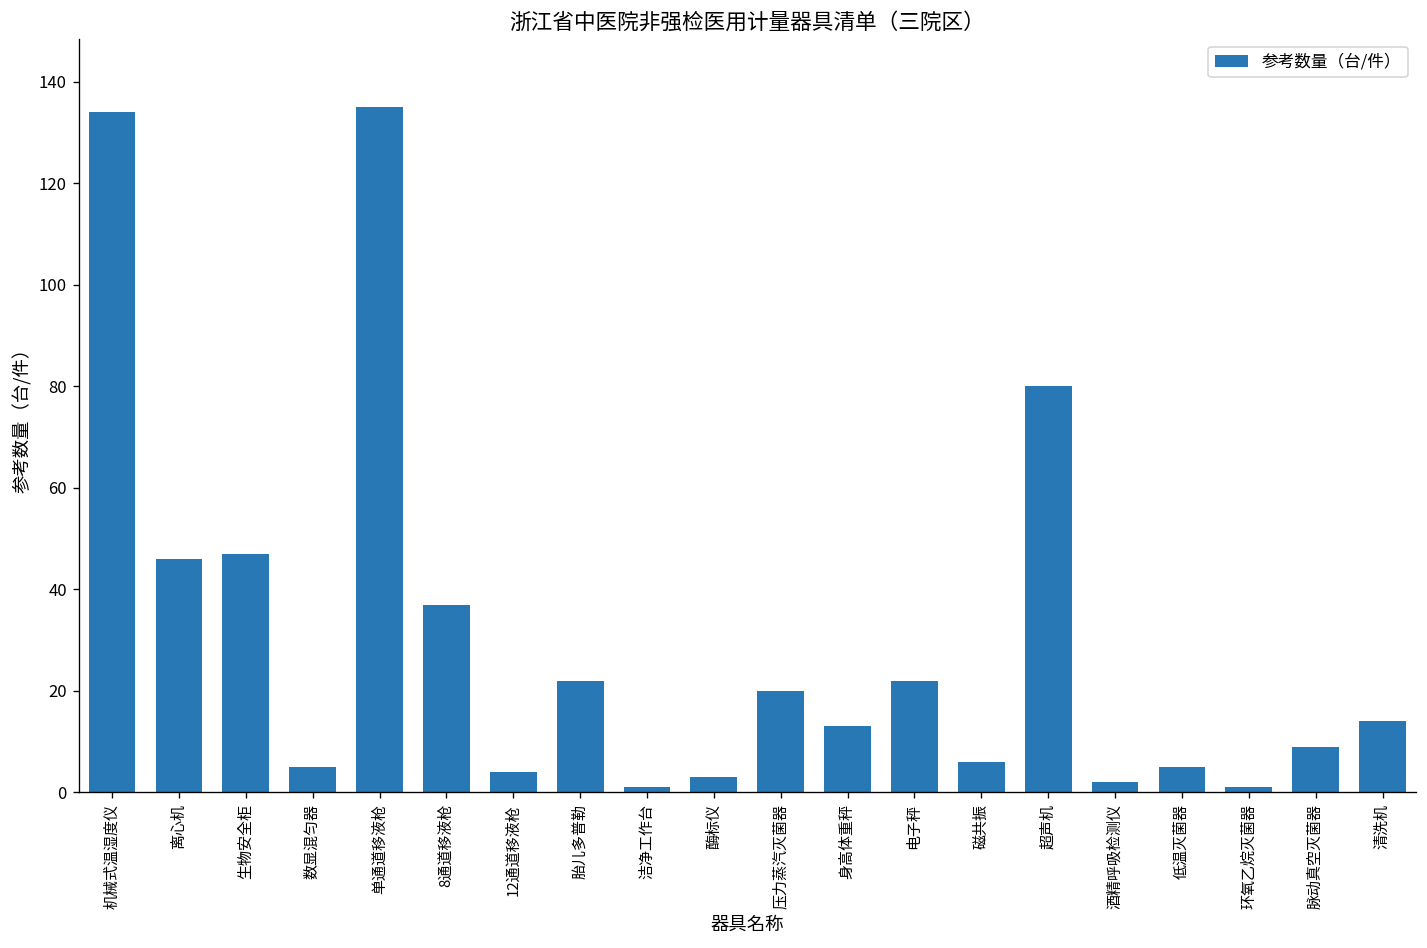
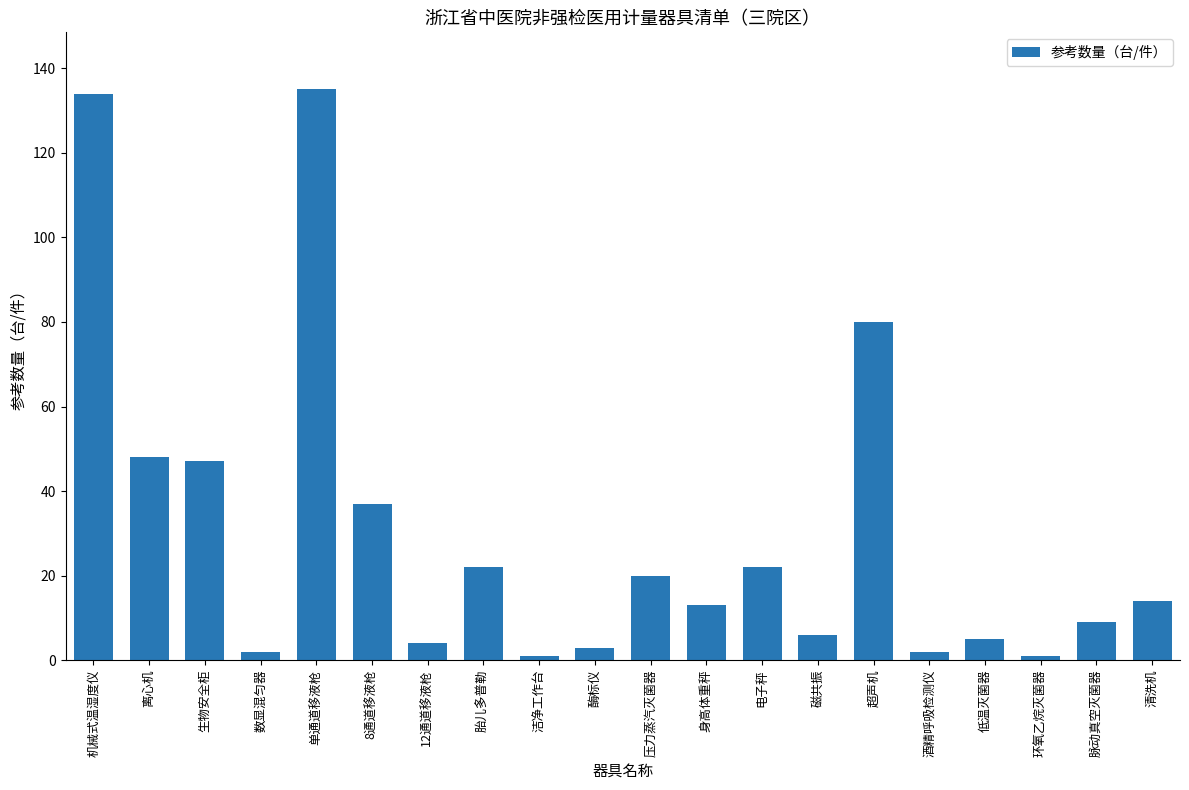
  {
    "机械式温湿度仪": 134,
-   "离心机": 46,
+   "离心机": 48,
    "生物安全柜": 47,
-   "数显混匀器": 5,
+   "数显混匀器": 2,
    "单通道移液枪": 135,
    "8通道移液枪": 37,
    "12通道移液枪": 4,
    "胎儿多普勒": 22,
    "洁净工作台": 1,
    "酶标仪": 3,
    "压力蒸汽灭菌器": 20,
    "身高体重秤": 13,
    "电子秤": 22,
    "磁共振": 6,
    "超声机": 80,
    "酒精呼吸检测仪": 2,
    "低温灭菌器": 5,
    "环氧乙烷灭菌器": 1,
    "脉动真空灭菌器": 9,
    "清洗机": 14
  }
